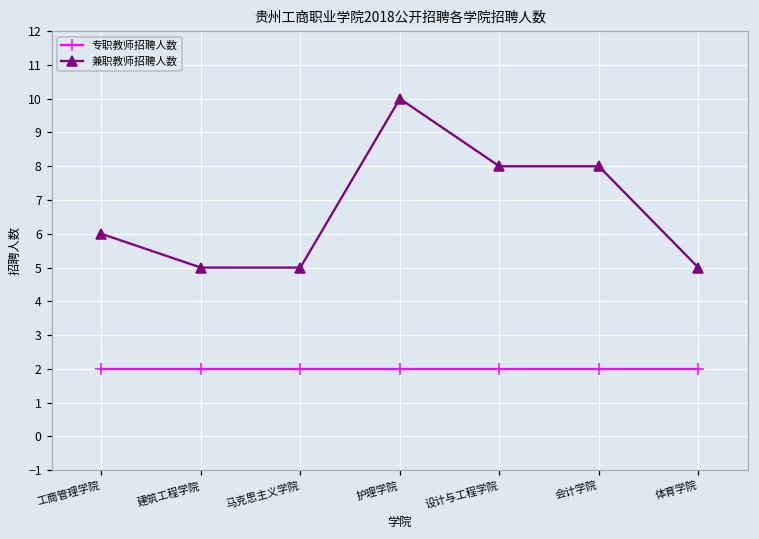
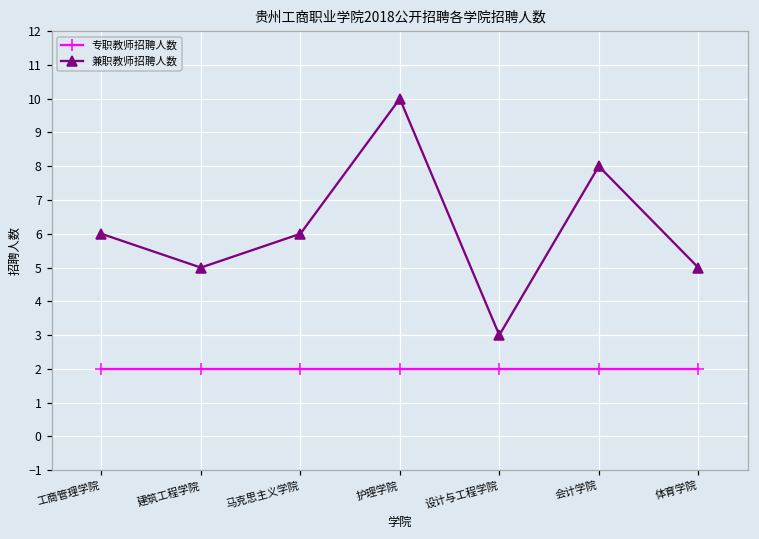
  {
    "专职教师招聘人数": {
      "工商管理学院": 2,
      "建筑工程学院": 2,
      "马克思主义学院": 2,
      "护理学院": 2,
      "设计与工程学院": 2,
      "会计学院": 2,
      "体育学院": 2
    },
    "兼职教师招聘人数": {
      "工商管理学院": 6,
      "建筑工程学院": 5,
-     "马克思主义学院": 5,
+     "马克思主义学院": 6,
      "护理学院": 10,
-     "设计与工程学院": 8,
+     "设计与工程学院": 3,
      "会计学院": 8,
      "体育学院": 5
    }
  }
